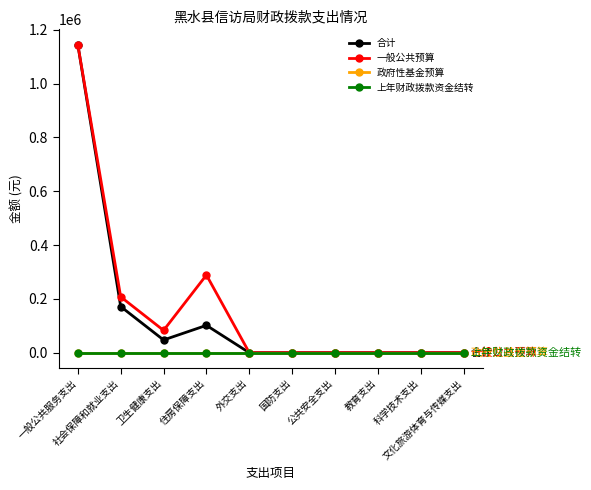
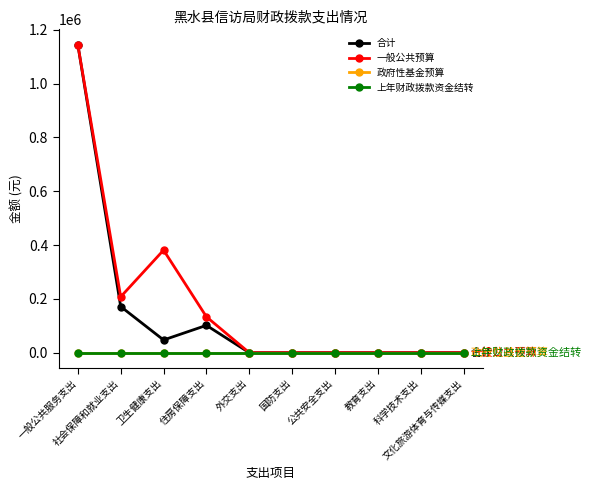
  {
    "合计": {
      "社会保障和就业支出": 170000,
      "卫生健康支出": 50000,
      "住房保障支出": 100000
    },
    "一般公共预算": {
      "社会保障和就业支出": 210000,
-     "卫生健康支出": 80000,
-     "住房保障支出": 290000
+     "卫生健康支出": 380000,
+     "住房保障支出": 130000
    },
    "上年财政拨款资金结转": {
      "一般公共服务支出": 0,
      "社会保障和就业支出": 0,
      "卫生健康支出": 0,
      "住房保障支出": 0
    }
  }
